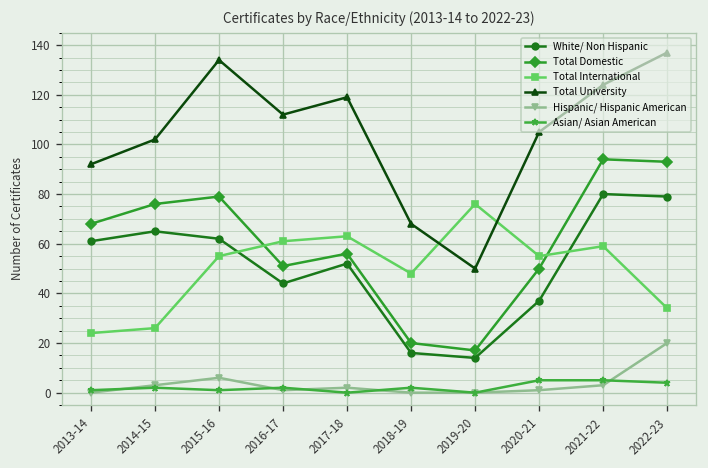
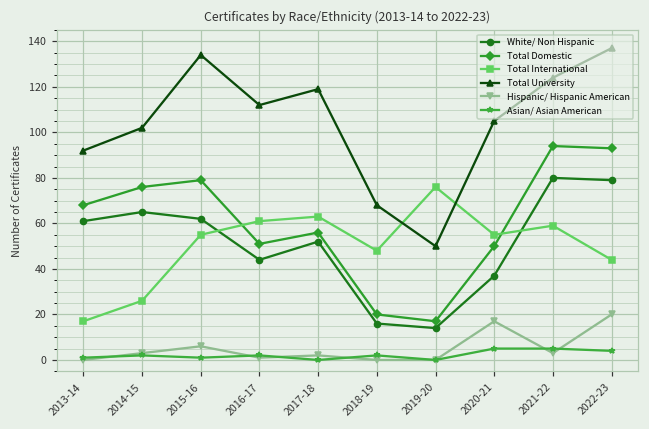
  {
    "Total International": {
-     "2013-14": 24,
+     "2013-14": 17,
      "2014-15": 26,
      "2015-16": 55,
      "2016-17": 61,
      "2017-18": 63,
      "2018-19": 48,
      "2019-20": 76,
      "2020-21": 55,
      "2021-22": 59,
-     "2022-23": 34
+     "2022-23": 44
    },
    "Hispanic/ Hispanic American": {
      "2015-16": 6,
      "2017-18": 2,
      "2018-19": 0,
-     "2020-21": 1,
+     "2020-21": 17,
      "2021-22": 3,
      "2022-23": 20
    }
  }
